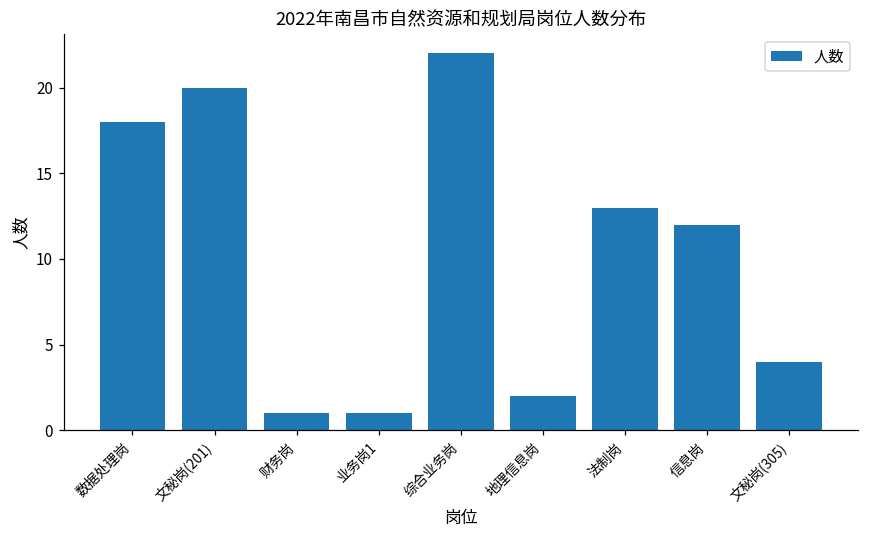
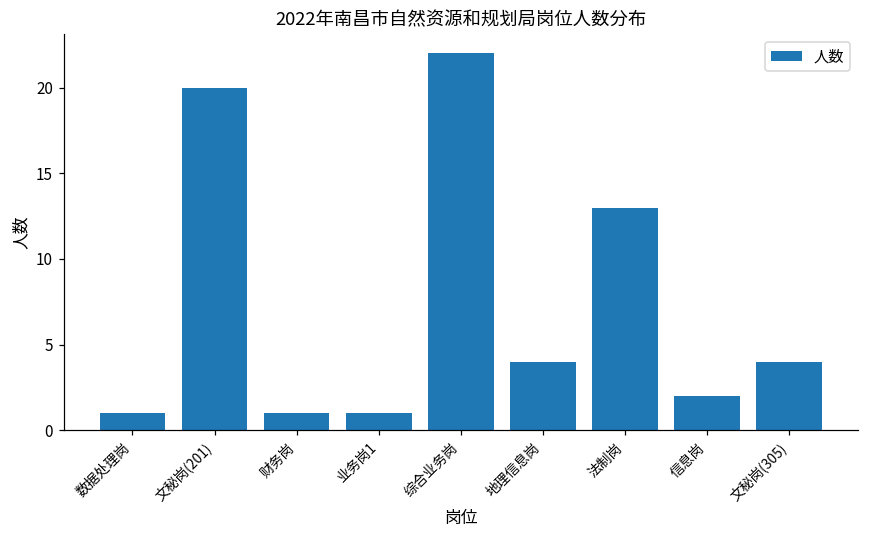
  {
-   "数据处理岗": 18,
+   "数据处理岗": 1,
    "文秘岗(201)": 20,
    "财务岗": 1,
    "业务岗1": 1,
    "综合业务岗": 22,
-   "地理信息岗": 2,
+   "地理信息岗": 4,
    "法制岗": 13,
-   "信息岗": 12,
+   "信息岗": 2,
    "文秘岗(305)": 4
  }
